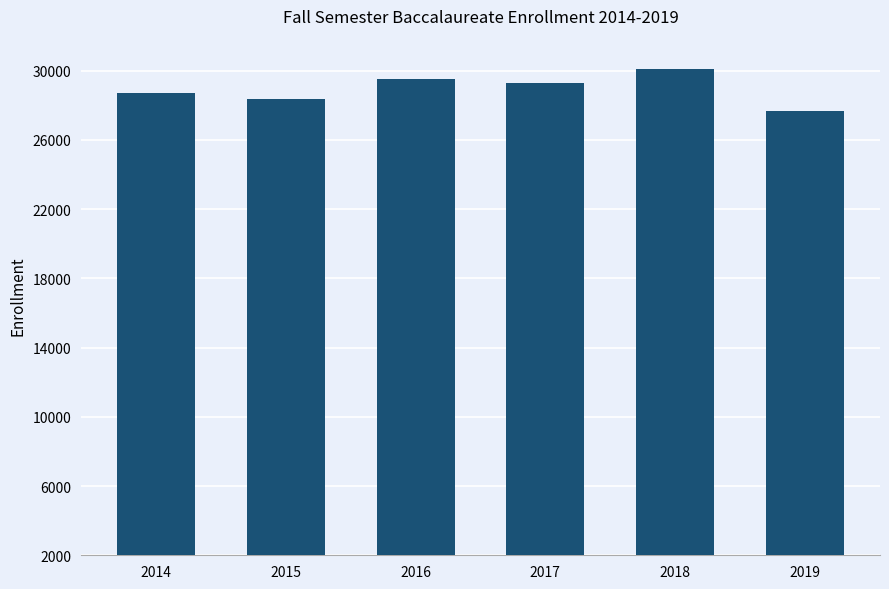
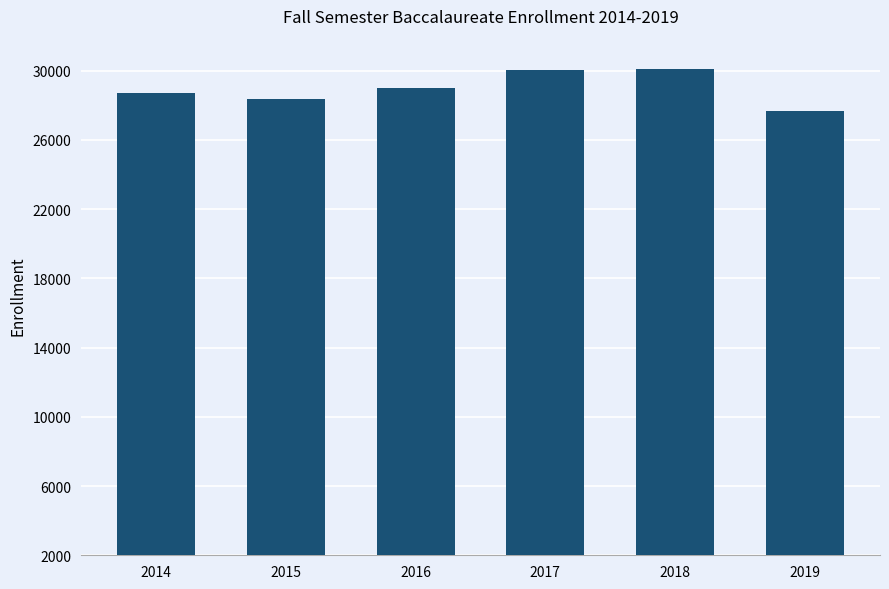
  {
    "2014": 28700,
    "2015": 28300,
-   "2016": 29500,
-   "2017": 29300,
+   "2016": 29000,
+   "2017": 30000,
    "2018": 30100,
    "2019": 27700
  }
